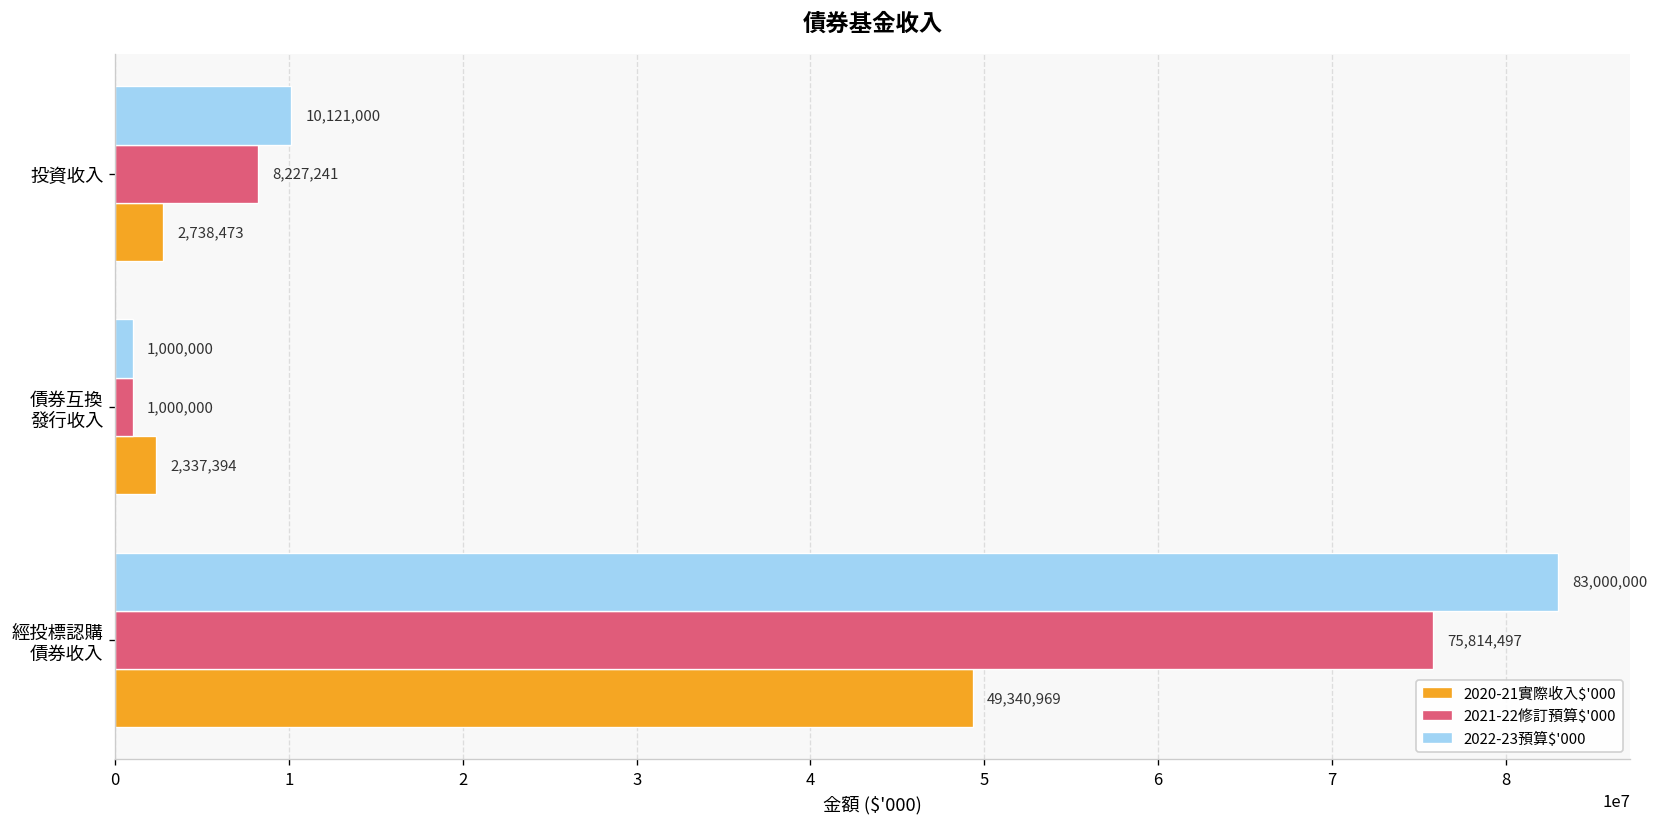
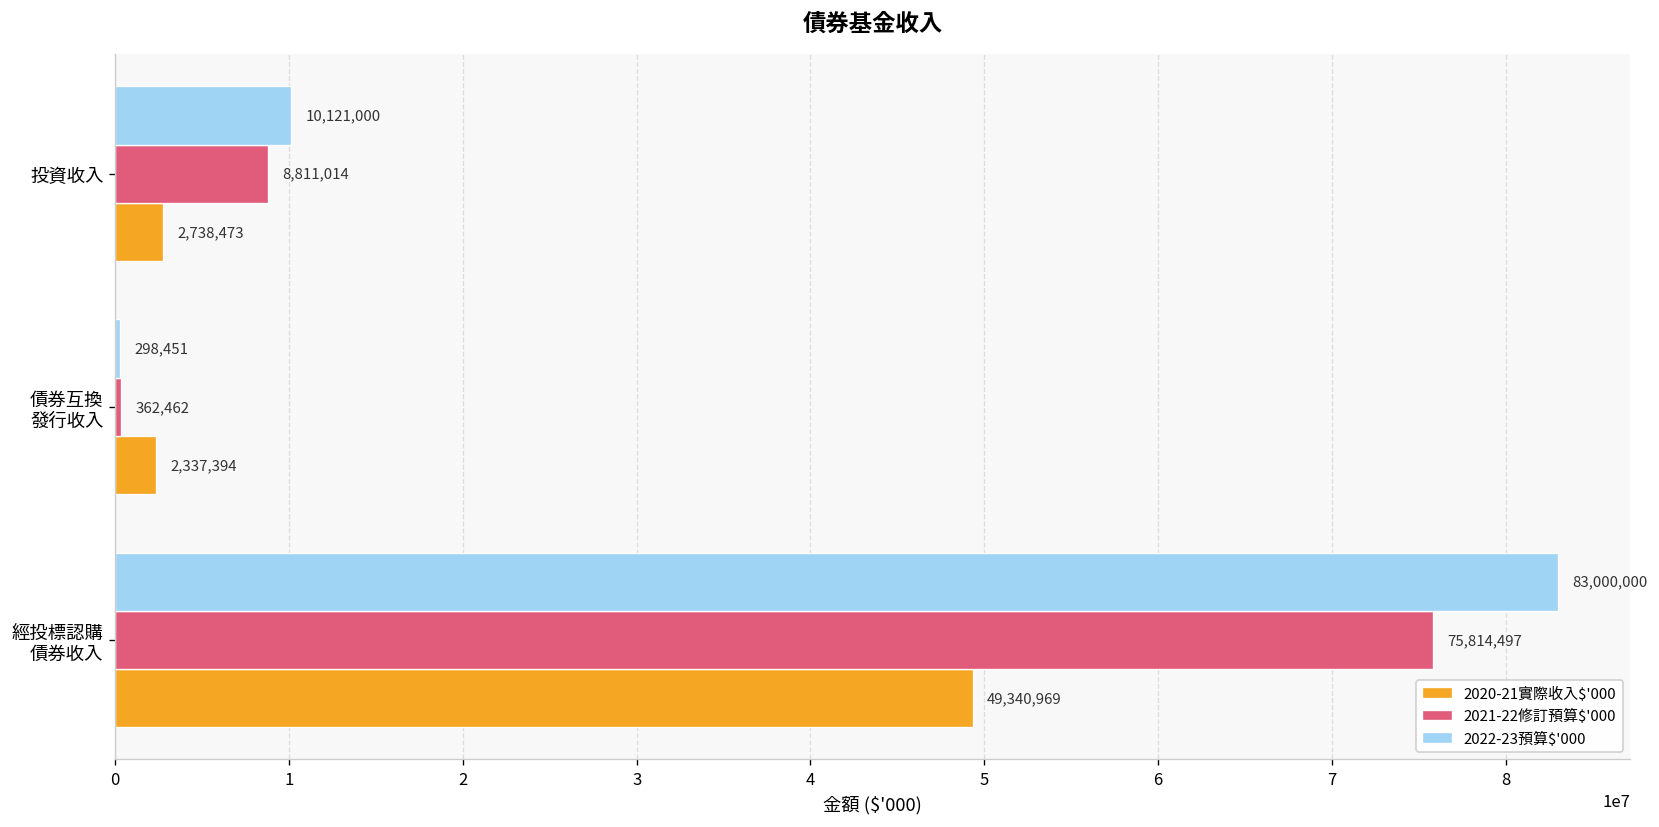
  {
    "2020-21實際收入$'000": {
      "投資收入": "2,738,473",
      "債券互換 發行收入": "2,337,394",
      "經投標認購 債券收入": "49,340,969"
    },
    "2021-22修訂預算$'000": {
-     "投資收入": "8,227,241",
-     "債券互換 發行收入": "1,000,000",
+     "投資收入": "8,811,014",
+     "債券互換 發行收入": "362,462",
      "經投標認購 債券收入": "75,814,497"
    },
    "2022-23預算$'000": {
      "投資收入": "10,121,000",
-     "債券互換 發行收入": "1,000,000",
+     "債券互換 發行收入": "298,451",
      "經投標認購 債券收入": "83,000,000"
    }
  }
